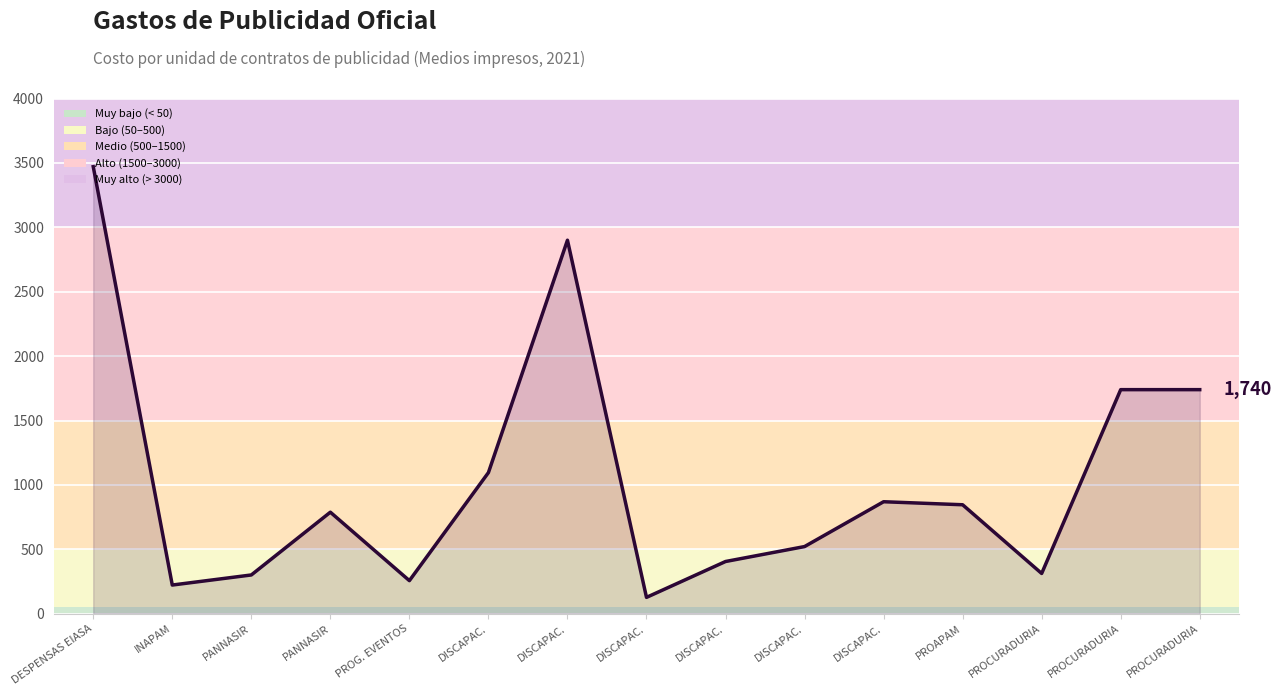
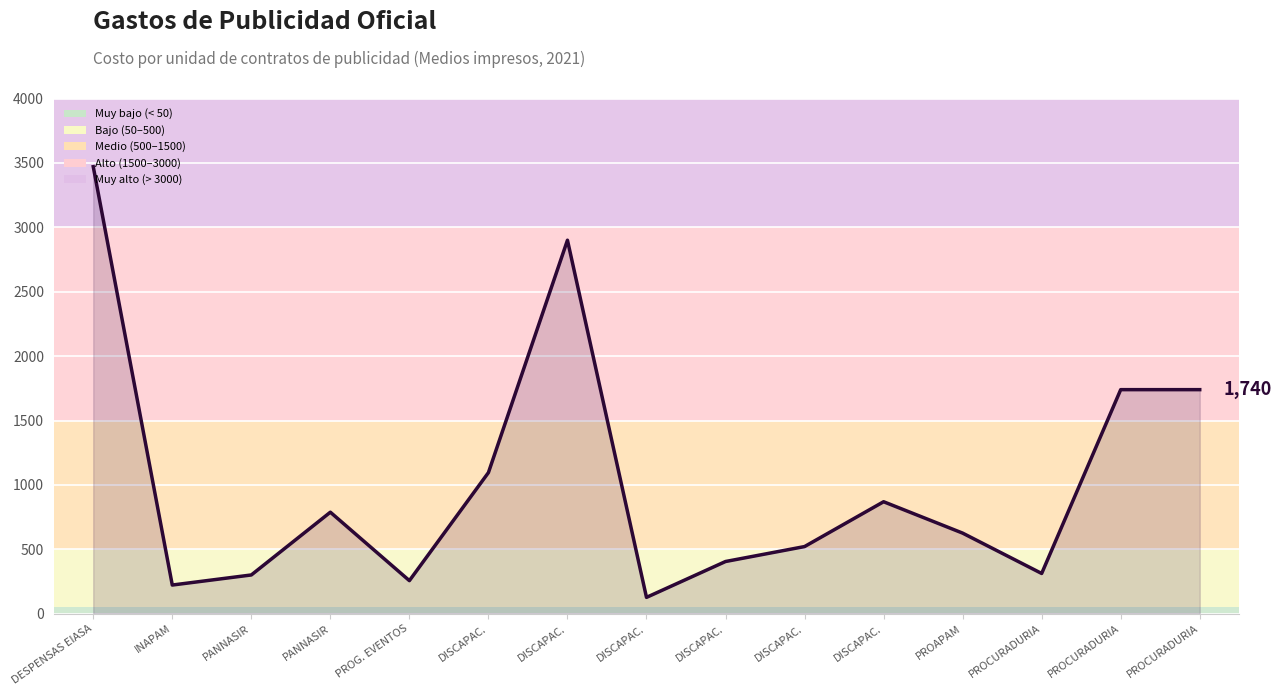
  {
    "DESPENSAS EIASA": 3470,
    "INAPAM": 220,
    "PROG. EVENTOS": 260,
-   "PROAPAM": 850
+   "PROAPAM": 630
  }
